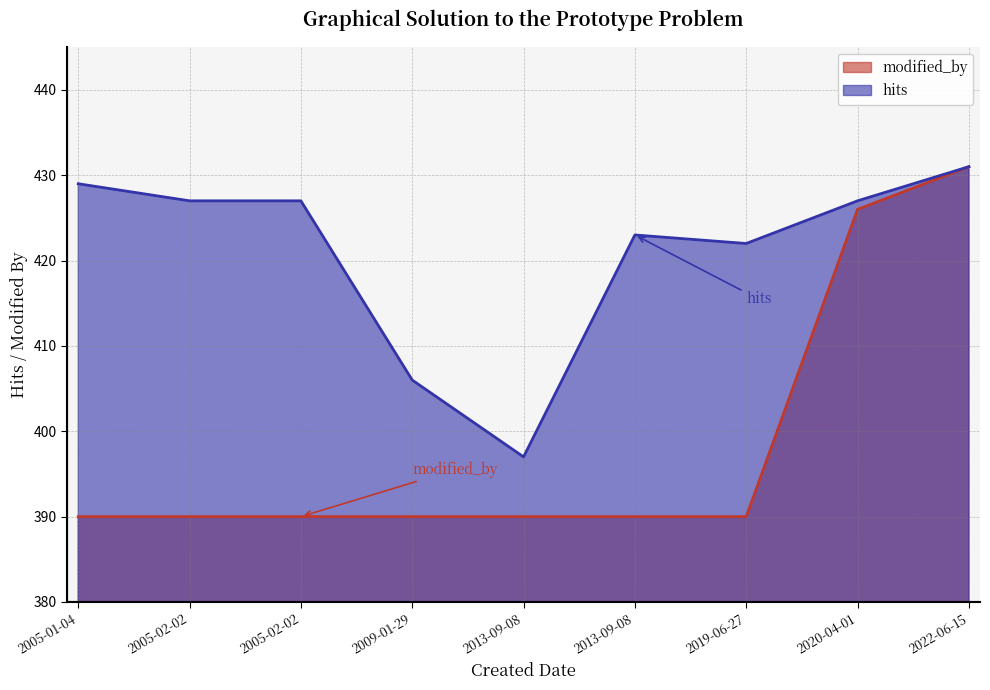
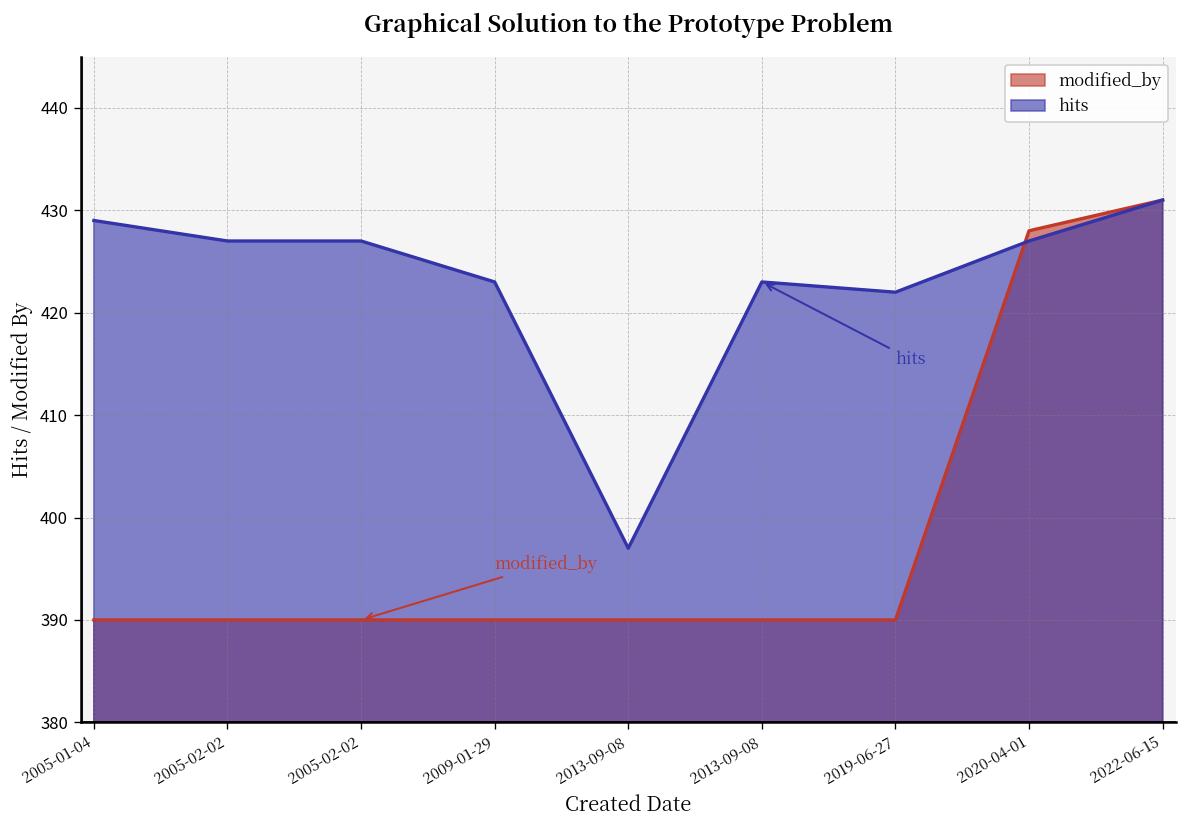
  {
    "modified_by": {
      "2005-01-04": 390,
      "2009-01-29": 390,
      "2019-06-27": 390,
-     "2020-04-01": 426
+     "2020-04-01": 428
    },
    "hits": {
      "2005-01-04": 429,
-     "2009-01-29": 406,
+     "2009-01-29": 423,
      "2019-06-27": 422,
      "2020-04-01": 427
    }
  }
